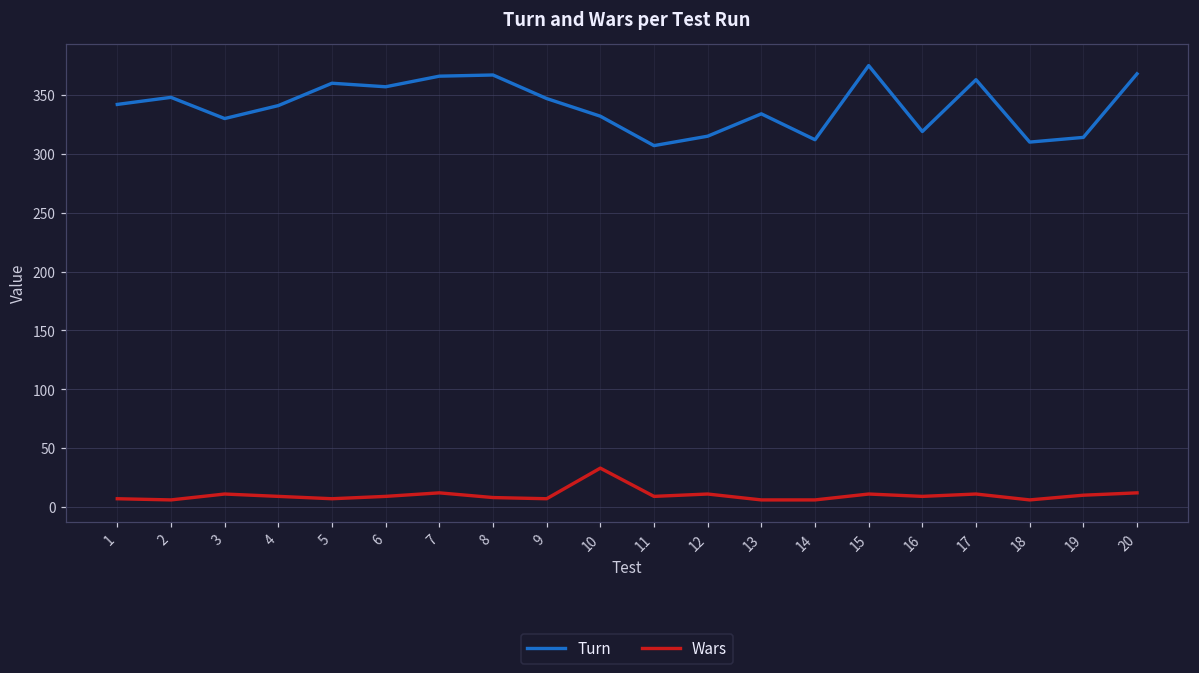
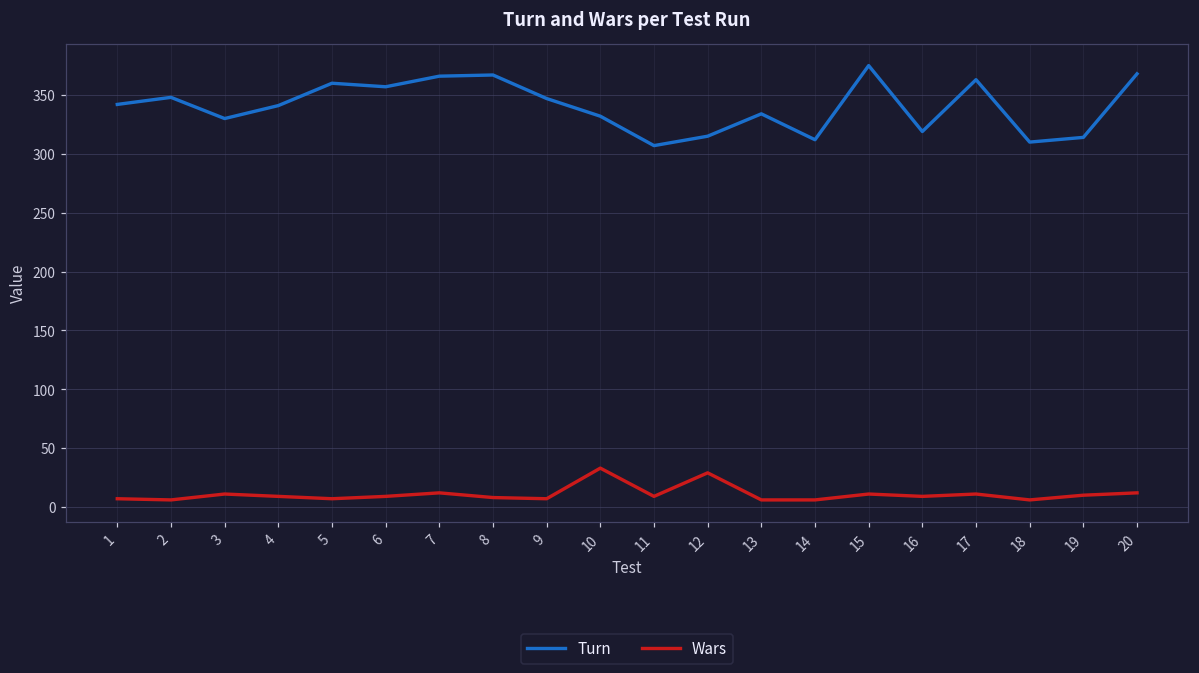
  {
    "Turn": {
      "1": 342,
      "2": 348,
      "3": 330,
      "4": 341,
      "5": 360,
      "6": 357,
      "7": 366,
      "8": 367,
      "9": 347,
      "10": 332,
      "11": 307,
      "12": 315,
      "13": 334,
      "14": 312,
      "15": 375,
      "16": 319,
      "17": 363,
      "18": 310,
      "19": 314,
      "20": 368
    },
    "Wars": {
      "1": 7,
      "2": 6,
      "3": 11,
      "4": 9,
      "5": 7,
      "6": 9,
      "7": 12,
      "8": 8,
      "9": 7,
      "10": 33,
      "11": 9,
-     "12": 11,
+     "12": 29,
      "13": 6,
      "14": 6,
      "15": 11,
      "16": 9,
      "17": 11,
      "18": 6,
      "19": 10,
      "20": 12
    }
  }
